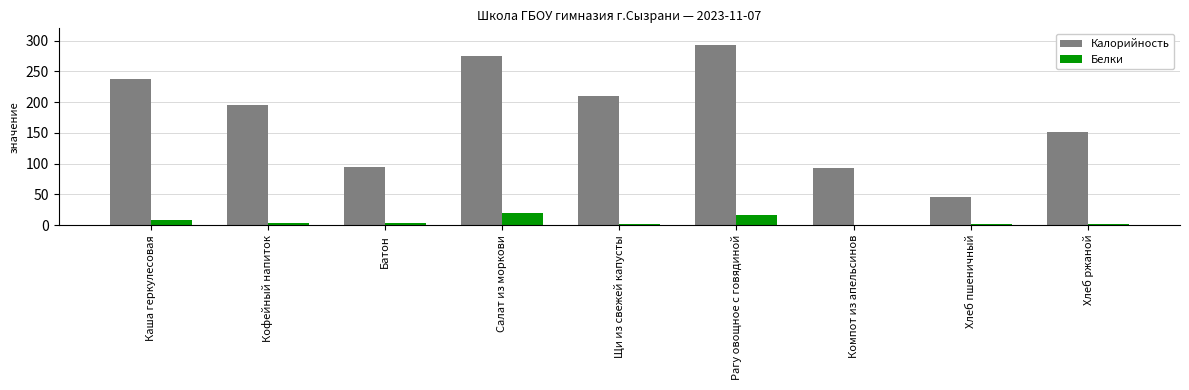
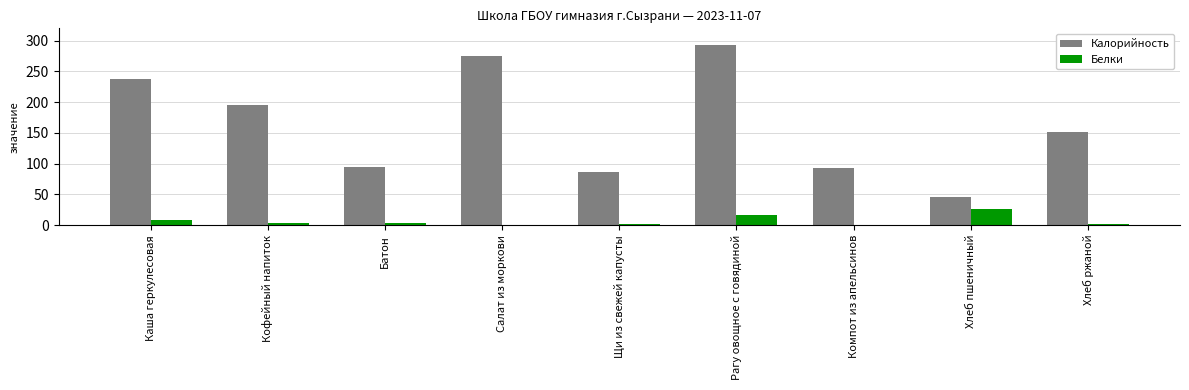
  {
    "Калорийность": {
      "Каша геркулесовая": 240,
      "Кофейный напиток": 200,
      "Батон": 90,
      "Салат из моркови": 280,
-     "Щи из свежей капусты": 210,
+     "Щи из свежей капусты": 90,
      "Рагу овощное с говядиной": 290,
      "Компот из апельсинов": 90,
      "Хлеб пшеничный": 50,
      "Хлеб ржаной": 150
    },
    "Белки": {
      "Каша геркулесовая": 10,
-     "Салат из моркови": 20,
+     "Салат из моркови": 0,
      "Рагу овощное с говядиной": 20,
-     "Хлеб пшеничный": 0
+     "Хлеб пшеничный": 30
    }
  }
